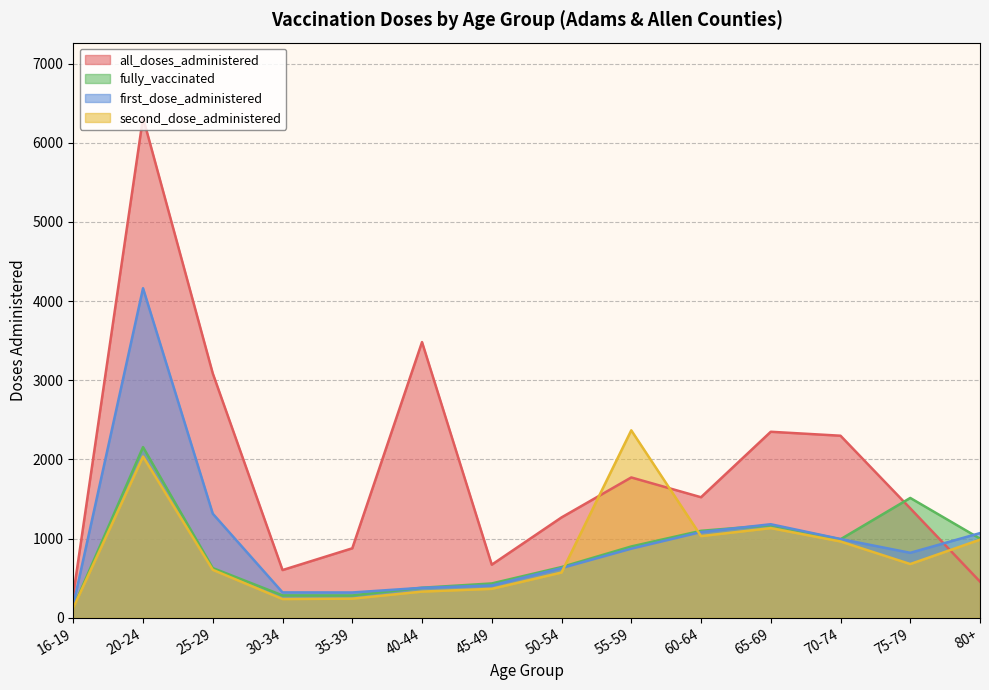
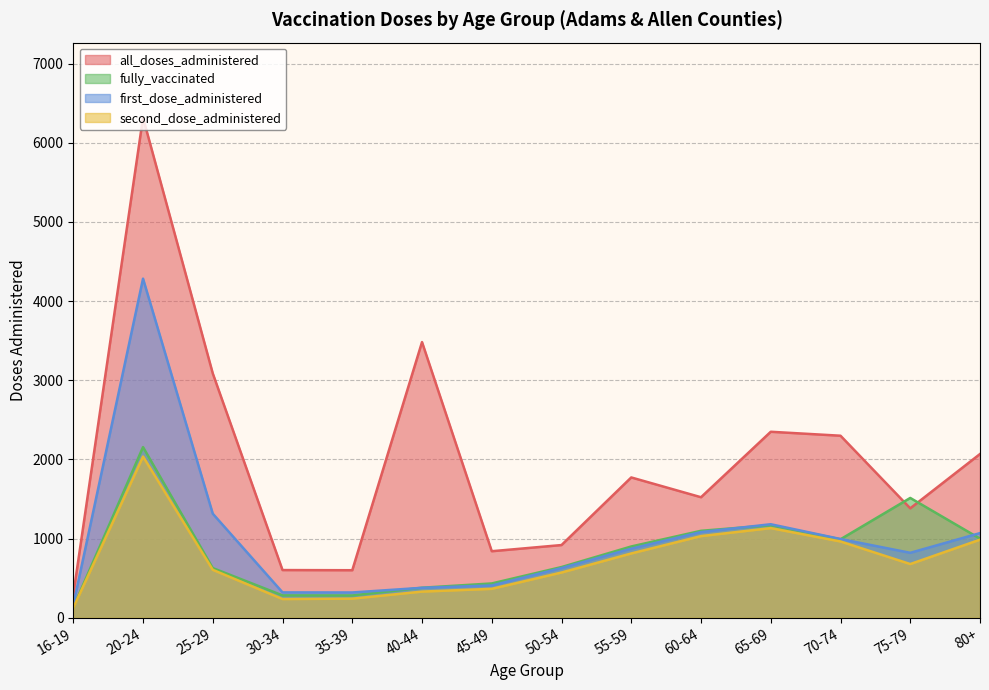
  {
    "all_doses_administered": {
      "16-19": 300,
      "25-29": 3100,
      "30-34": 600,
-     "35-39": 900,
+     "35-39": 600,
      "40-44": 3500,
-     "45-49": 700,
-     "50-54": 1300,
+     "45-49": 800,
+     "50-54": 900,
      "55-59": 1800,
      "60-64": 1500,
      "65-69": 2300,
      "70-74": 2300,
      "75-79": 1400,
-     "80+": 500
+     "80+": 2100
    },
    "fully_vaccinated": {
      "20-24": 2200,
      "30-34": 300,
      "35-39": 300,
      "75-79": 1500
    },
    "first_dose_administered": {
-     "20-24": 4200,
+     "20-24": 4300,
      "25-29": 1300,
      "30-34": 300,
      "35-39": 300,
      "75-79": 800,
      "80+": 1100
    },
    "second_dose_administered": {
      "20-24": 2000,
      "30-34": 200,
      "35-39": 200,
      "40-44": 300,
      "45-49": 400,
      "50-54": 600,
-     "55-59": 2400,
+     "55-59": 800,
      "60-64": 1000,
      "65-69": 1100,
      "75-79": 700
    }
  }
